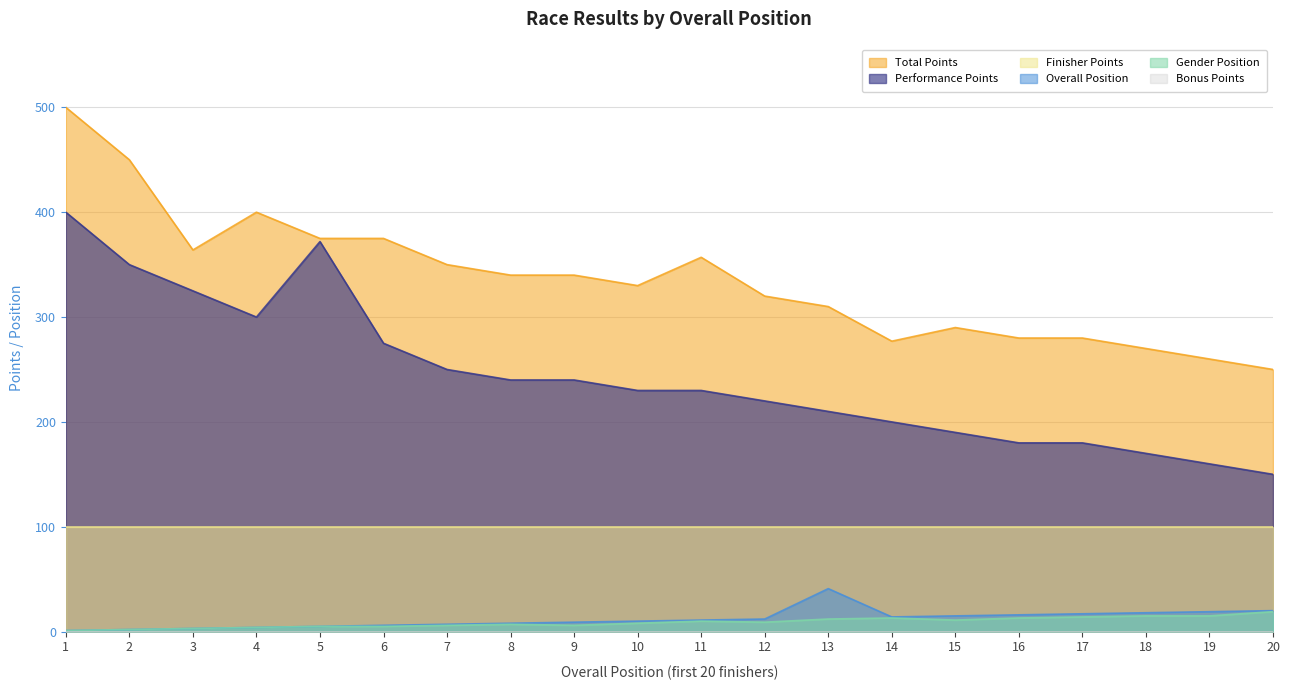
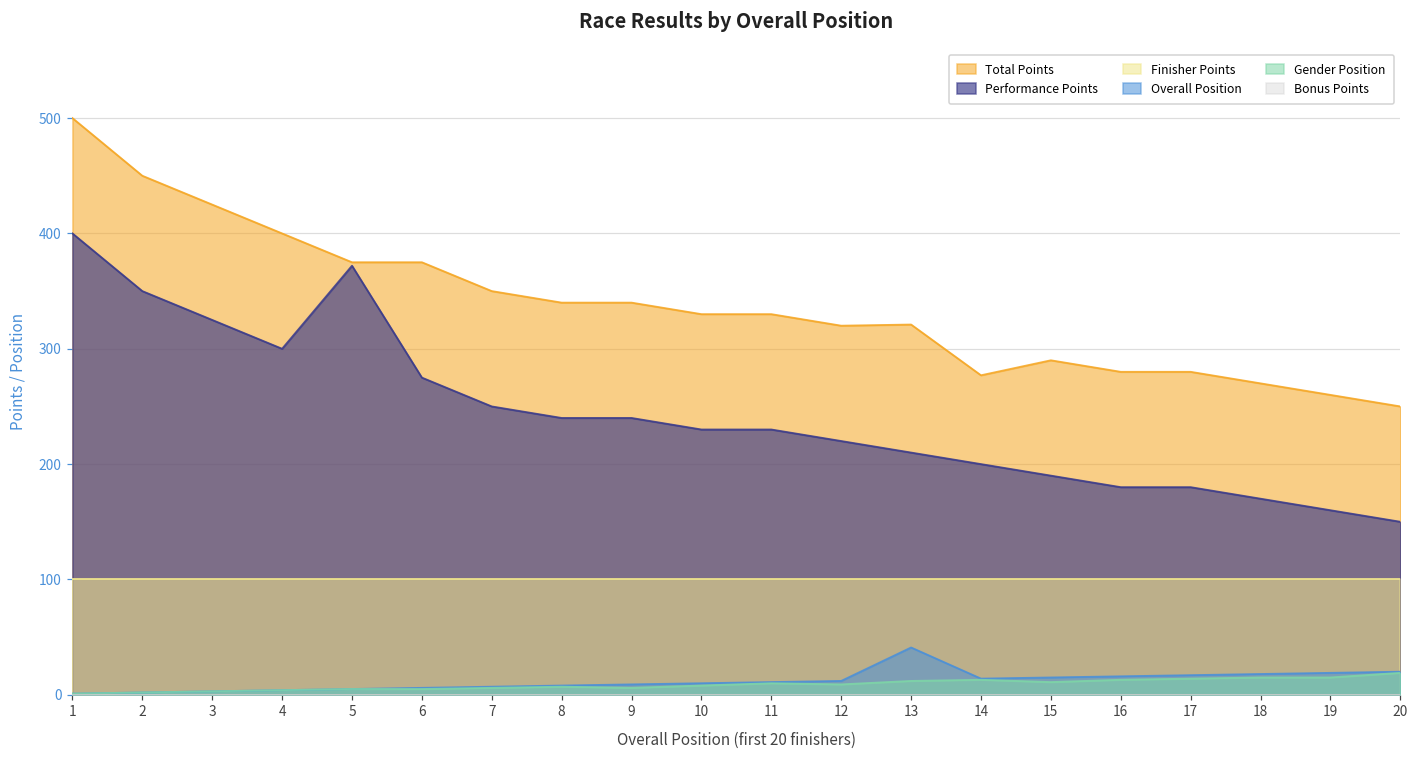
  {
    "Total Points": {
      "1": 500,
      "2": 450,
-     "3": 364,
+     "3": 425,
      "4": 400,
      "5": 375,
      "6": 375,
      "7": 350,
      "8": 340,
      "9": 340,
      "10": 330,
-     "11": 357,
+     "11": 330,
      "12": 320,
-     "13": 310,
+     "13": 321,
      "14": 277,
      "15": 290,
      "16": 280,
      "17": 280,
      "18": 270,
      "19": 260,
      "20": 250
    },
    "Performance Points": {
      "1": 400,
      "2": 350,
      "3": 325,
      "4": 300,
      "5": 372,
      "6": 275,
      "7": 250,
      "8": 240,
      "9": 240,
      "10": 230,
      "11": 230,
      "12": 220,
      "13": 210,
      "14": 200,
      "15": 190,
      "16": 180,
      "17": 180,
      "18": 170,
      "19": 160,
      "20": 150
    },
    "Finisher Points": {
      "1": 100,
      "2": 100,
      "3": 100,
      "4": 100,
      "5": 100,
      "6": 100,
      "7": 100,
      "8": 100,
      "9": 100,
      "10": 100,
      "11": 100,
      "12": 100,
      "13": 100,
      "14": 100,
      "15": 100,
      "16": 100,
      "17": 100,
      "18": 100,
      "19": 100,
      "20": 100
    },
    "Overall Position": {
      "9": 9,
      "12": 12,
      "13": 41,
      "15": 15,
      "16": 16,
      "17": 17,
      "18": 18,
      "19": 19
    },
    "Gender Position": {
      "9": 6,
      "12": 9,
      "13": 12,
      "15": 11,
      "16": 13,
      "17": 14,
      "18": 15,
      "19": 15
    },
    "Bonus Points": {
      "3": 0,
      "4": 0,
      "5": 0,
      "6": 0,
      "7": 0,
      "8": 0,
      "9": 0,
      "10": 0,
      "11": 0,
      "12": 0,
      "13": 0,
      "14": 0,
      "15": 0,
      "16": 0,
      "17": 0,
      "18": 0,
      "19": 0,
      "20": 0
    }
  }
